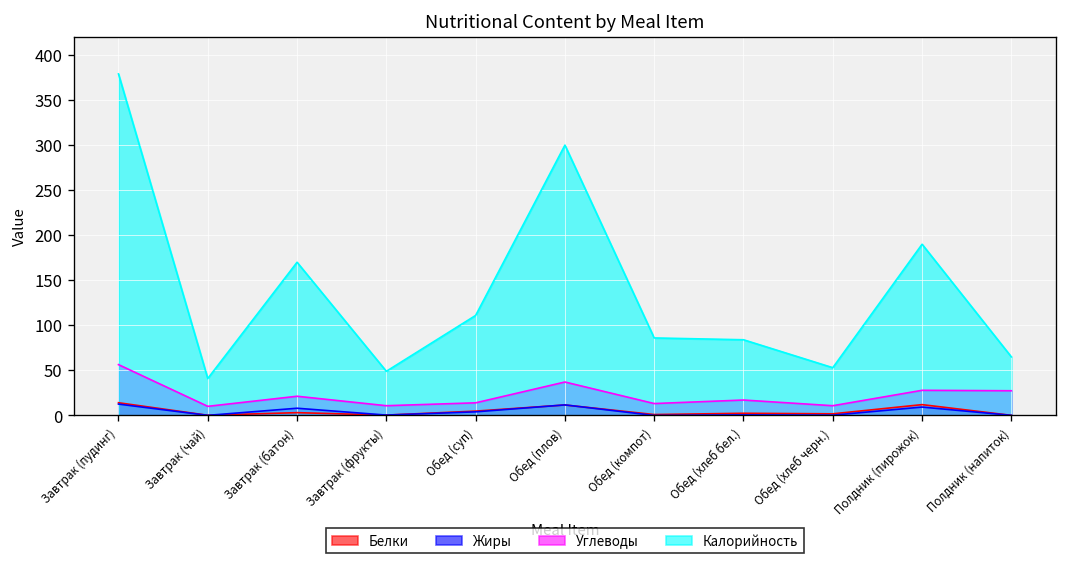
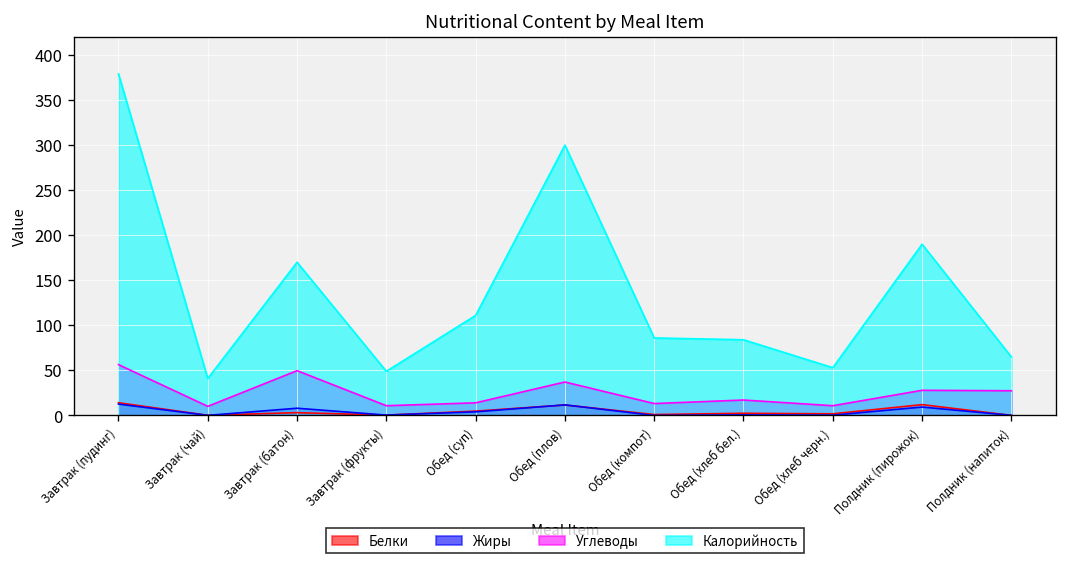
  {
    "Белки": {
      "Завтрак (батон)": 0
    },
    "Жиры": {
      "Завтрак (батон)": 10
    },
    "Углеводы": {
      "Завтрак (пудинг)": 60,
      "Завтрак (чай)": 10,
-     "Завтрак (батон)": 20,
+     "Завтрак (батон)": 50,
      "Завтрак (фрукты)": 10,
      "Обед (суп)": 10,
      "Обед (плов)": 40,
      "Обед (компот)": 10,
      "Обед (хлеб бел.)": 20,
      "Обед (хлеб черн.)": 10,
      "Полдник (пирожок)": 30,
      "Полдник (напиток)": 30
    },
    "Калорийность": {
      "Завтрак (пудинг)": 380,
      "Завтрак (чай)": 40,
      "Завтрак (батон)": 170,
      "Завтрак (фрукты)": 50,
      "Обед (суп)": 110,
      "Обед (плов)": 300,
      "Обед (компот)": 90,
      "Обед (хлеб бел.)": 80,
      "Обед (хлеб черн.)": 50,
      "Полдник (пирожок)": 190,
      "Полдник (напиток)": 70
    }
  }
